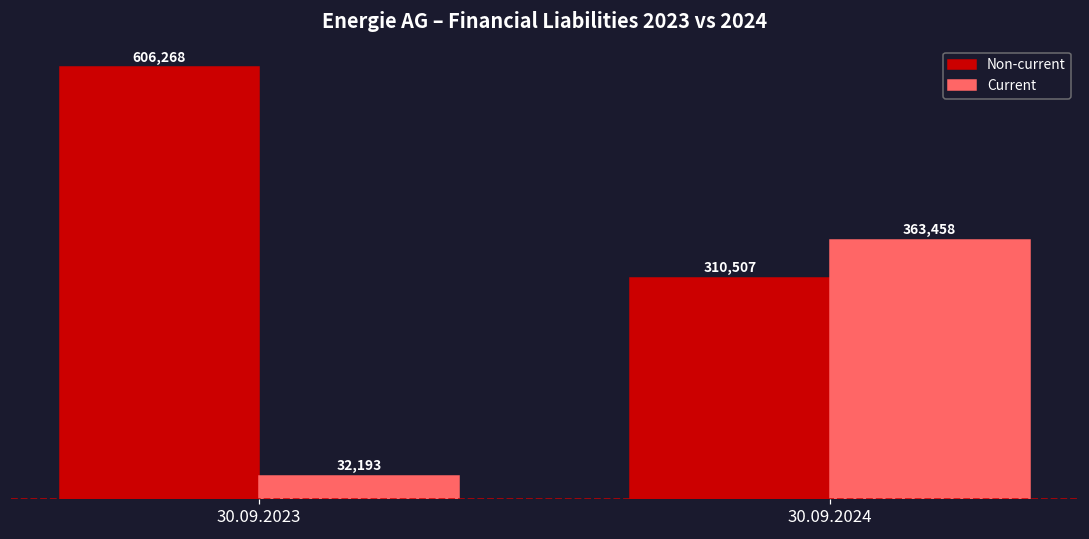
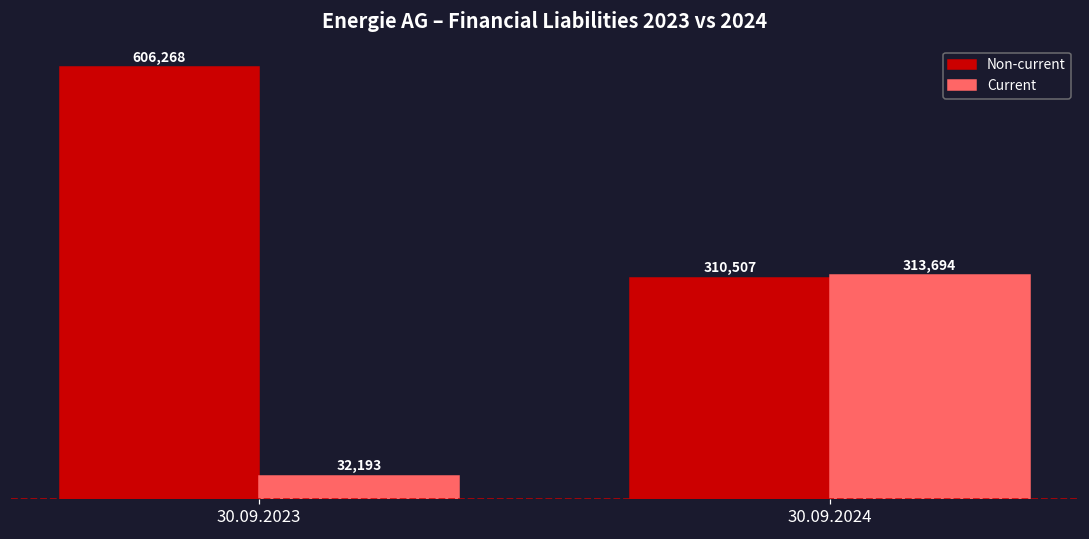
  {
    "Non-current": {
      "30.09.2024": "310,507"
    },
    "Current": {
-     "30.09.2024": "363,458"
+     "30.09.2024": "313,694"
    }
  }
